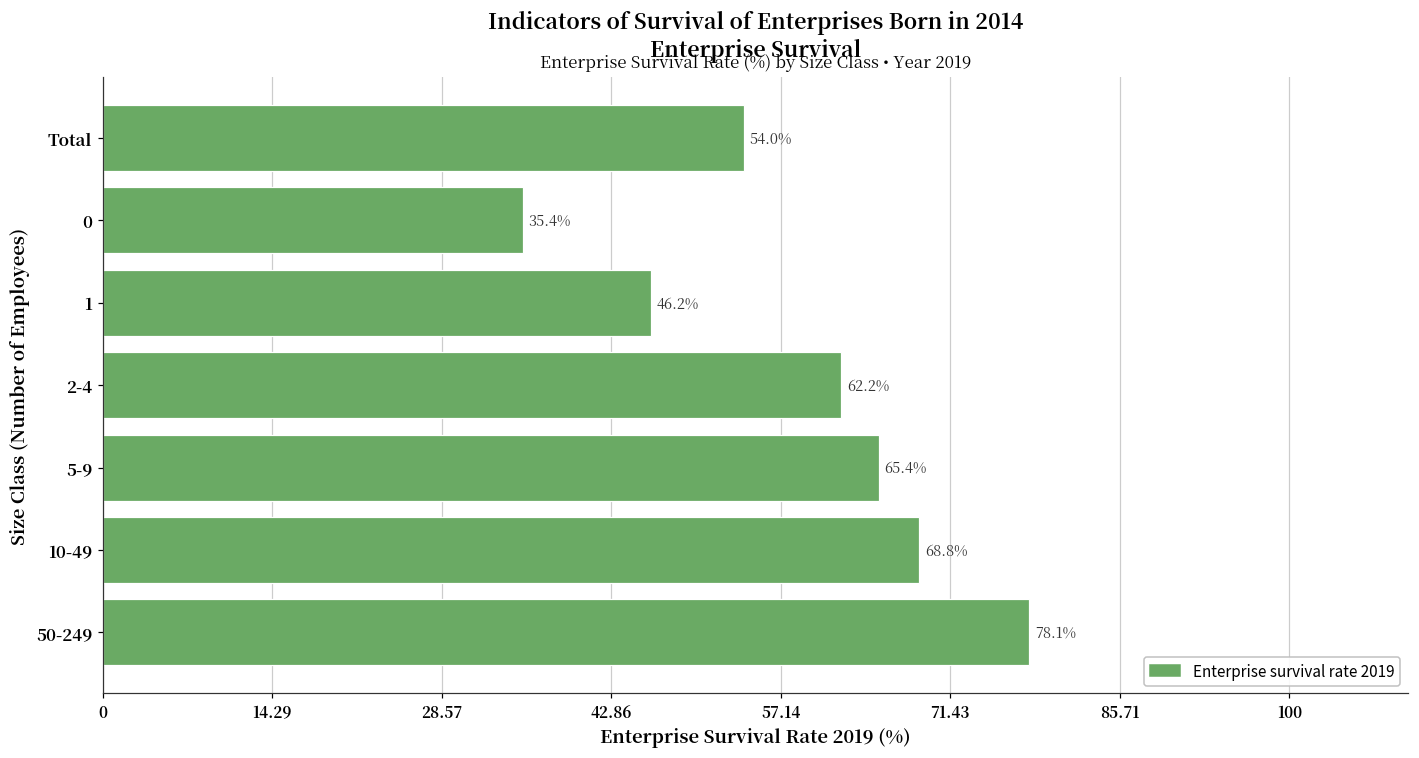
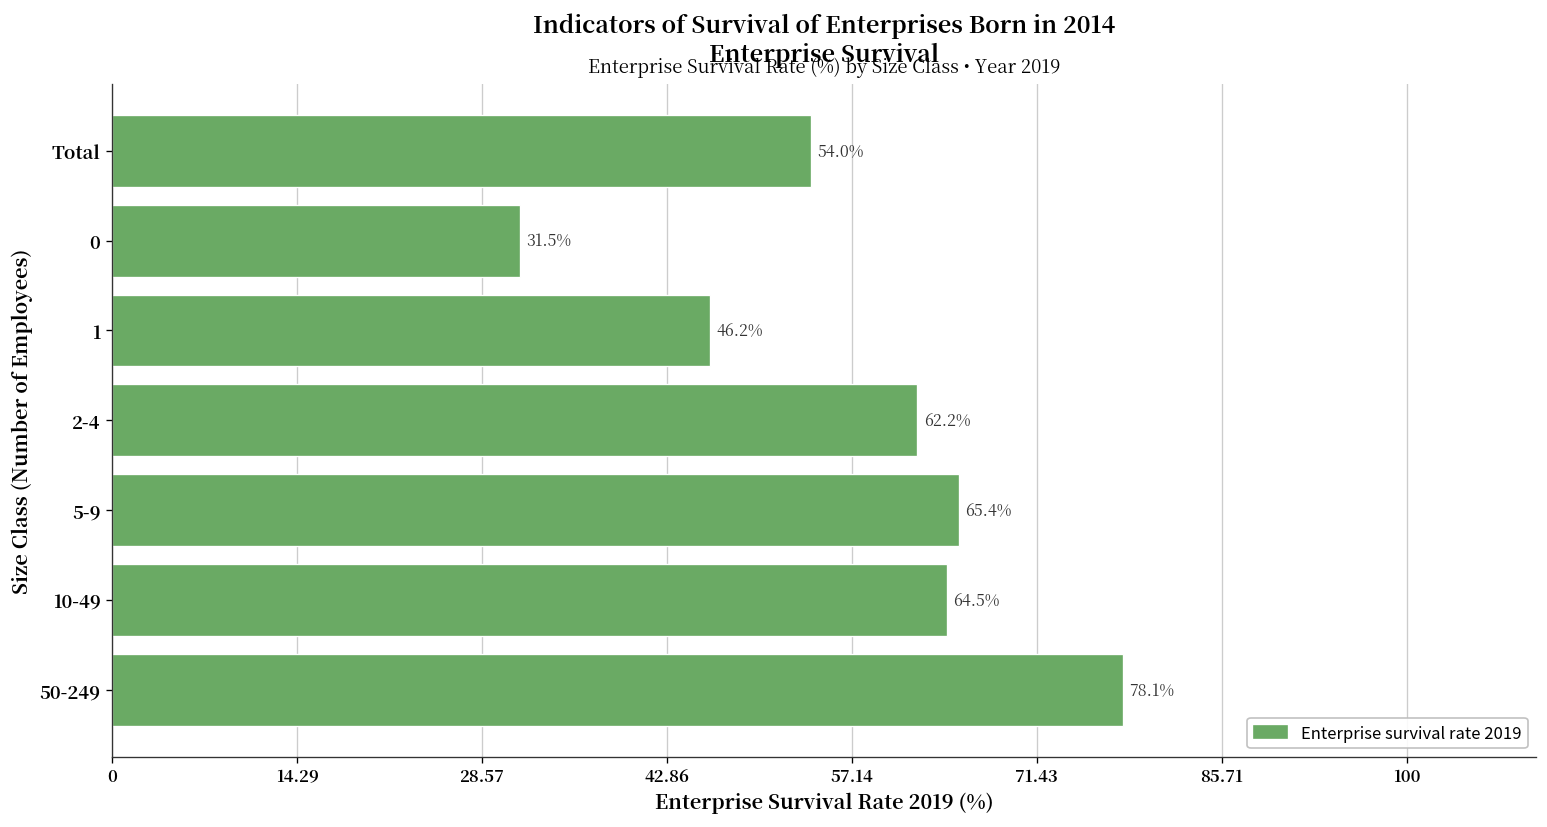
  {
    "Total": "54.0%",
-   "0": "35.4%",
+   "0": "31.5%",
    "1": "46.2%",
    "2-4": "62.2%",
    "5-9": "65.4%",
-   "10-49": "68.8%",
+   "10-49": "64.5%",
    "50-249": "78.1%"
  }
